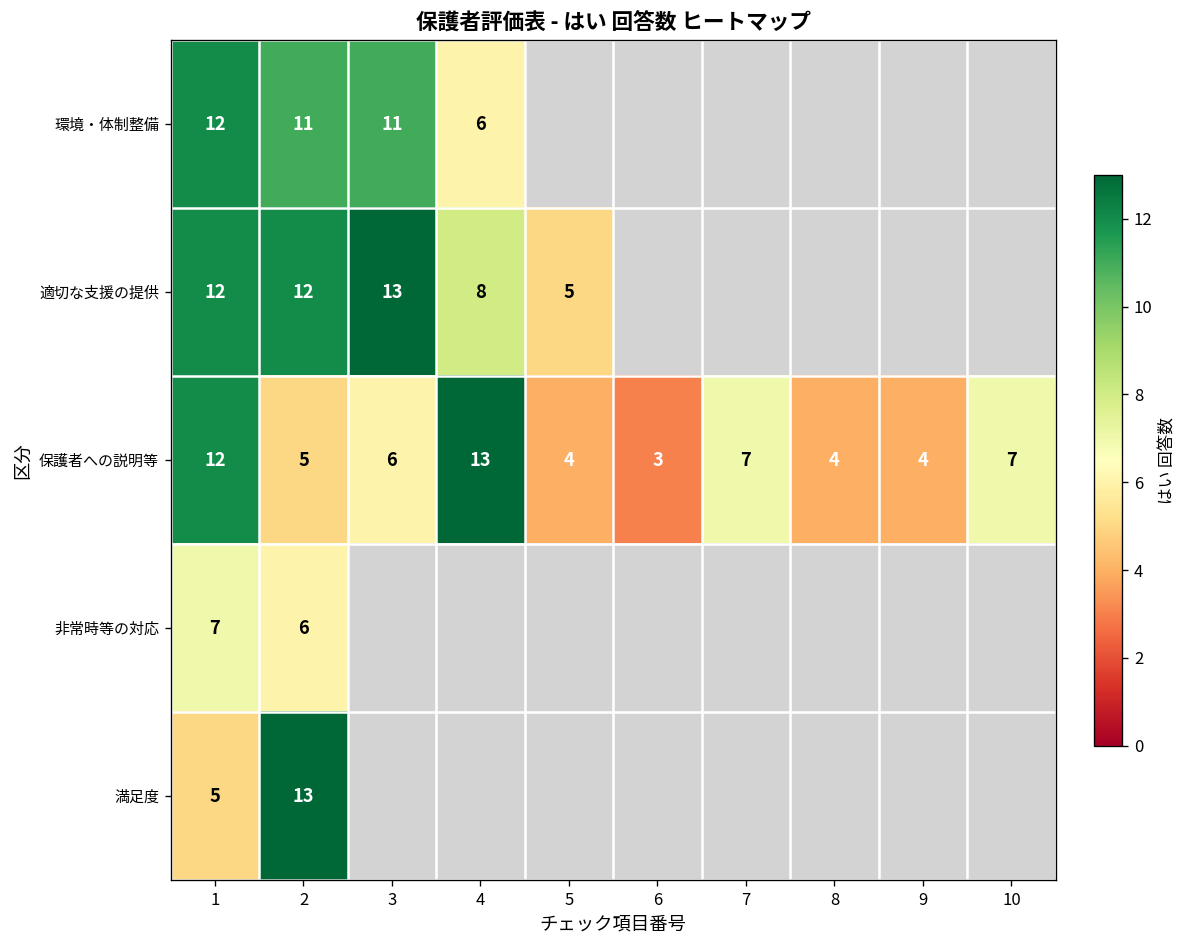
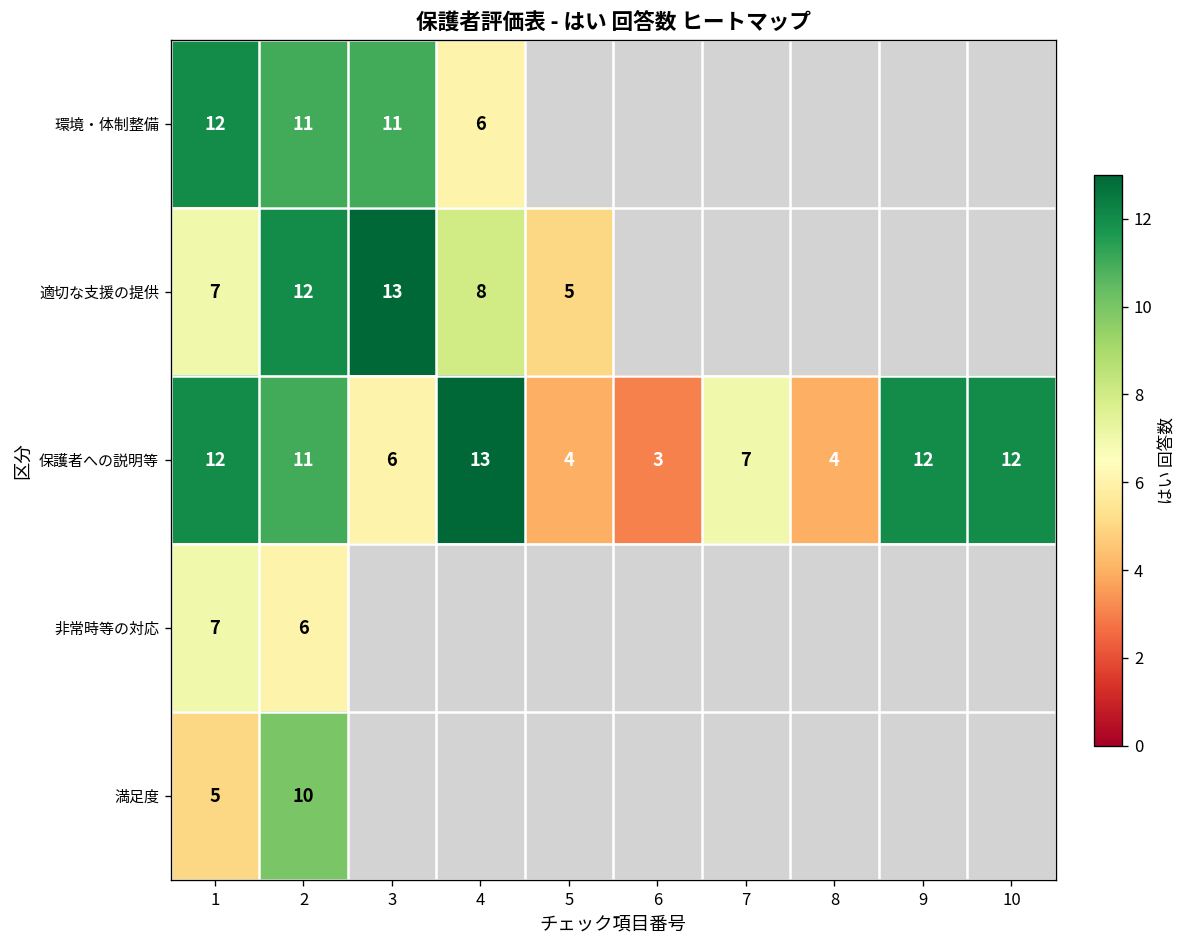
  {
    "環境・体制整備": {
      "1": 12,
      "2": 11,
      "3": 11,
      "4": 6
    },
    "適切な支援の提供": {
-     "1": 12,
+     "1": 7,
      "2": 12,
      "3": 13,
      "4": 8,
      "5": 5
    },
    "保護者への説明等": {
      "1": 12,
-     "2": 5,
+     "2": 11,
      "3": 6,
      "4": 13,
      "5": 4,
      "6": 3,
      "7": 7,
      "8": 4,
-     "9": 4,
-     "10": 7
+     "9": 12,
+     "10": 12
    },
    "非常時等の対応": {
      "1": 7,
      "2": 6
    },
    "満足度": {
      "1": 5,
-     "2": 13
+     "2": 10
    }
  }
